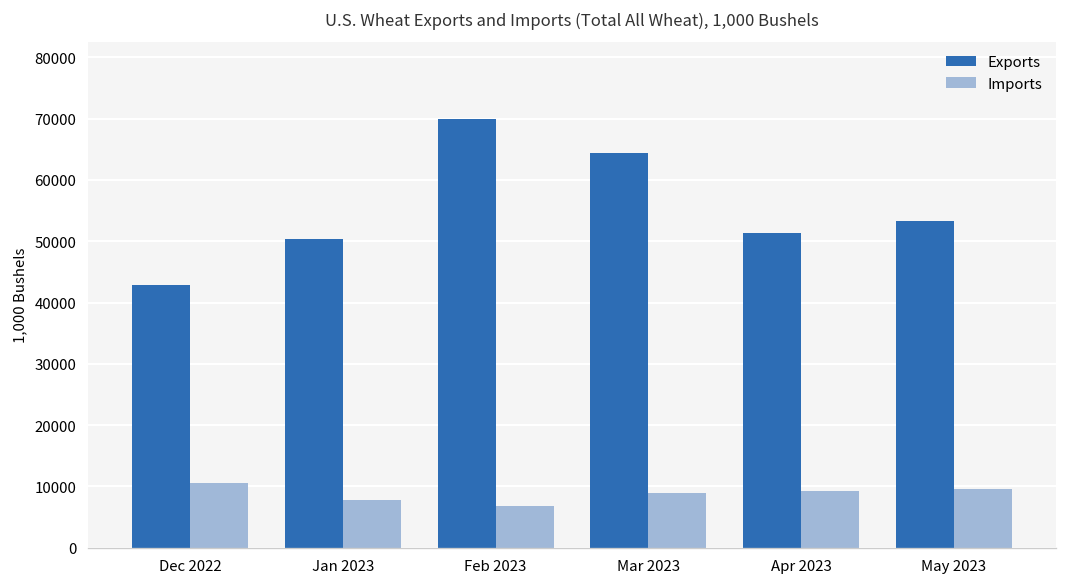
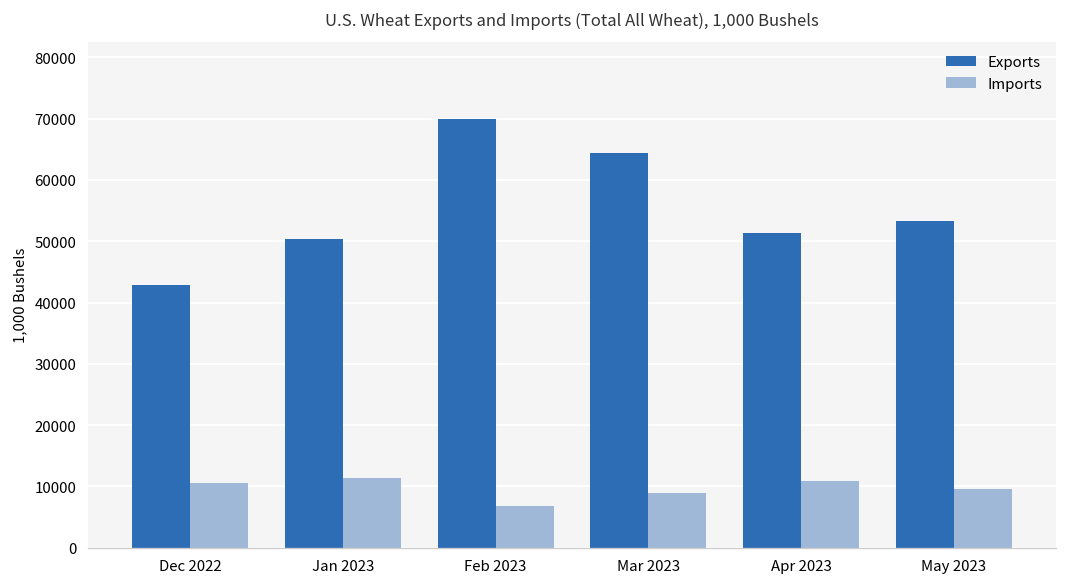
  {
    "Exports": {
      "Dec 2022": 43000,
      "Jan 2023": 50000,
      "Feb 2023": 70000,
      "Mar 2023": 64000,
      "Apr 2023": 51000,
      "May 2023": 53000
    },
    "Imports": {
      "Dec 2022": 11000,
-     "Jan 2023": 8000,
+     "Jan 2023": 11000,
      "Feb 2023": 7000,
      "Mar 2023": 9000,
-     "Apr 2023": 9000,
+     "Apr 2023": 11000,
      "May 2023": 10000
    }
  }
